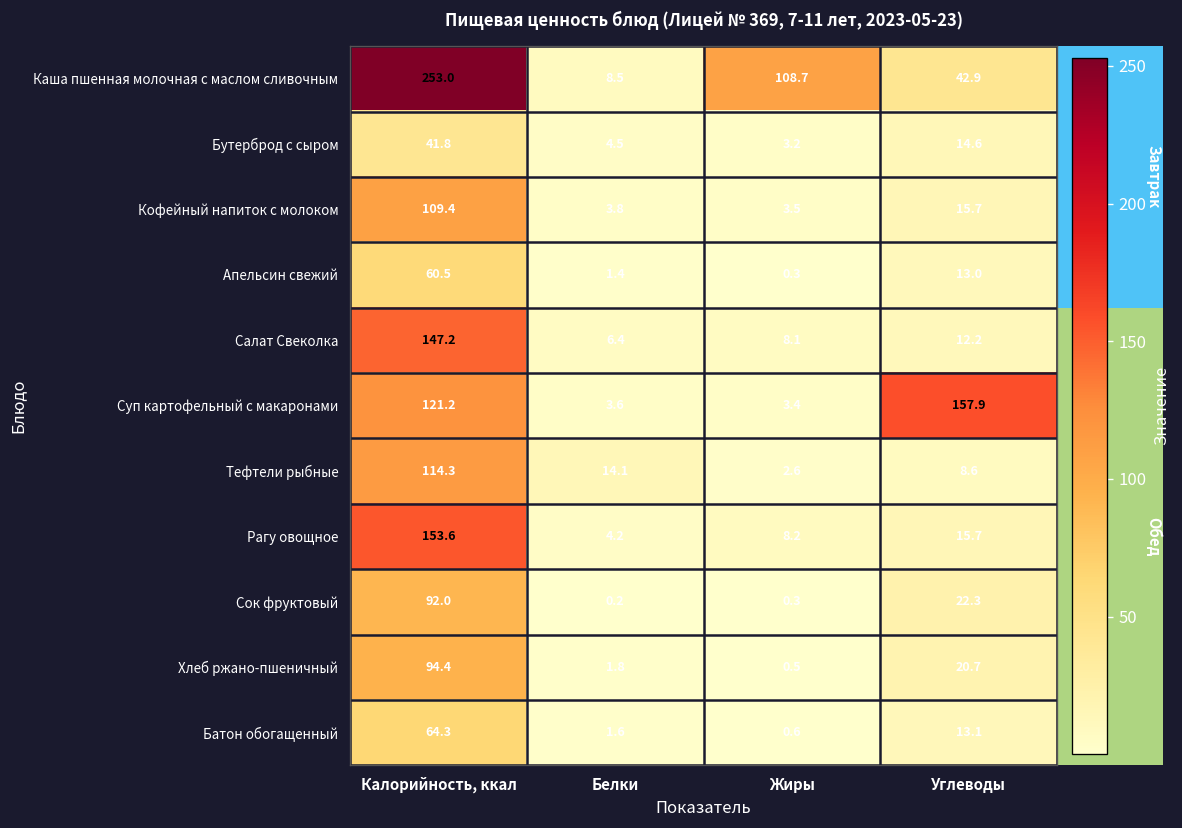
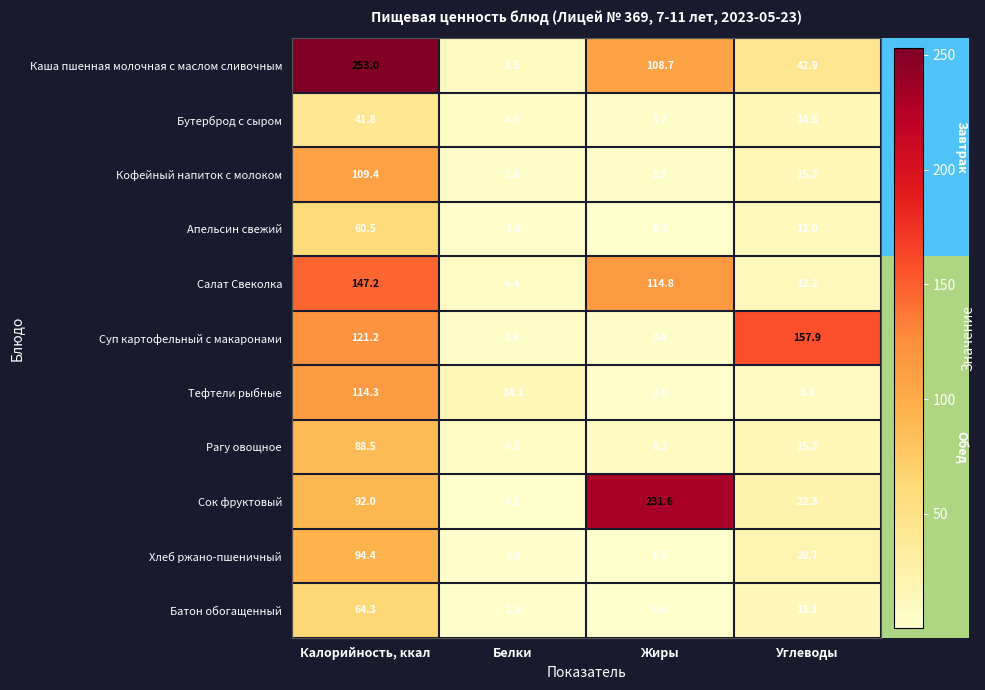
  {
    "Каша пшенная молочная с маслом сливочным": {
      "Калорийность, ккал": 253.0,
      "Белки": 8.5,
      "Жиры": 108.7,
      "Углеводы": 42.9
    },
    "Бутерброд с сыром": {
      "Калорийность, ккал": 41.8,
      "Белки": 4.5,
      "Жиры": 3.2,
      "Углеводы": 14.6
    },
    "Кофейный напиток с молоком": {
      "Калорийность, ккал": 109.4,
      "Белки": 3.8,
      "Жиры": 3.5,
      "Углеводы": 15.7
    },
    "Апельсин свежий": {
      "Калорийность, ккал": 60.5,
      "Белки": 1.4,
      "Жиры": 0.3,
      "Углеводы": 13.0
    },
    "Салат Свеколка": {
      "Калорийность, ккал": 147.2,
      "Белки": 6.4,
-     "Жиры": 8.1,
+     "Жиры": 114.8,
      "Углеводы": 12.2
    },
    "Суп картофельный с макаронами": {
      "Калорийность, ккал": 121.2,
      "Белки": 3.6,
      "Жиры": 3.4,
      "Углеводы": 157.9
    },
    "Тефтели рыбные": {
      "Калорийность, ккал": 114.3,
      "Белки": 14.1,
      "Жиры": 2.6,
      "Углеводы": 8.6
    },
    "Рагу овощное": {
-     "Калорийность, ккал": 153.6,
+     "Калорийность, ккал": 88.5,
      "Белки": 4.2,
      "Жиры": 8.2,
      "Углеводы": 15.7
    },
    "Сок фруктовый": {
      "Калорийность, ккал": 92.0,
      "Белки": 0.2,
-     "Жиры": 0.3,
+     "Жиры": 231.6,
      "Углеводы": 22.3
    },
    "Хлеб ржано-пшеничный": {
      "Калорийность, ккал": 94.4,
      "Белки": 1.8,
      "Жиры": 0.5,
      "Углеводы": 20.7
    },
    "Батон обогащенный": {
      "Калорийность, ккал": 64.3,
      "Белки": 1.6,
      "Жиры": 0.6,
      "Углеводы": 13.1
    }
  }
